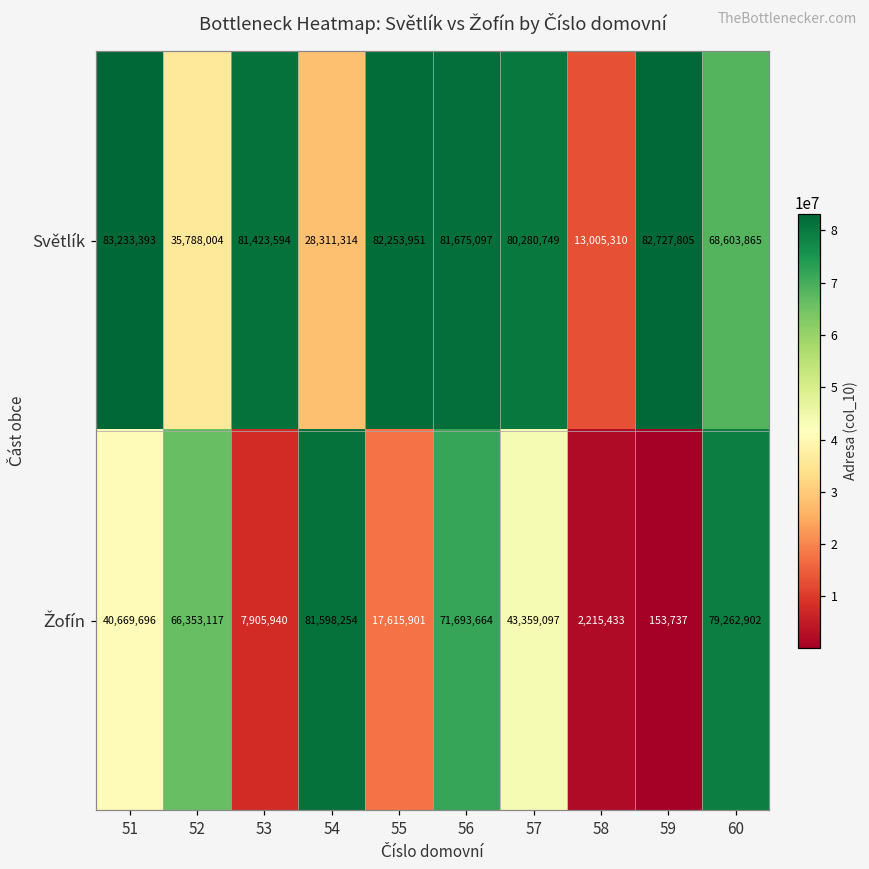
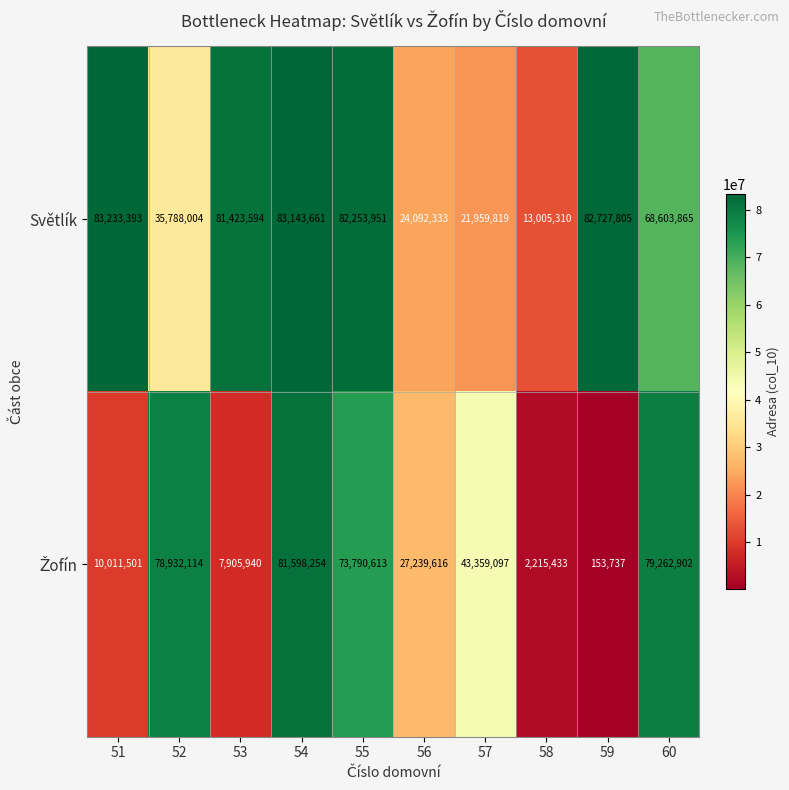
  {
    "Světlík": {
      "51": "83,233,393",
      "52": "35,788,004",
      "53": "81,423,594",
-     "54": "28,311,314",
+     "54": "83,143,661",
      "55": "82,253,951",
-     "56": "81,675,097",
-     "57": "80,280,749",
+     "56": "24,092,333",
+     "57": "21,959,819",
      "58": "13,005,310",
      "59": "82,727,805",
      "60": "68,603,865"
    },
    "Žofín": {
-     "51": "40,669,696",
-     "52": "66,353,117",
+     "51": "10,011,501",
+     "52": "78,932,114",
      "53": "7,905,940",
      "54": "81,598,254",
-     "55": "17,615,901",
-     "56": "71,693,664",
+     "55": "73,790,613",
+     "56": "27,239,616",
      "57": "43,359,097",
      "58": "2,215,433",
      "59": "153,737",
      "60": "79,262,902"
    }
  }
